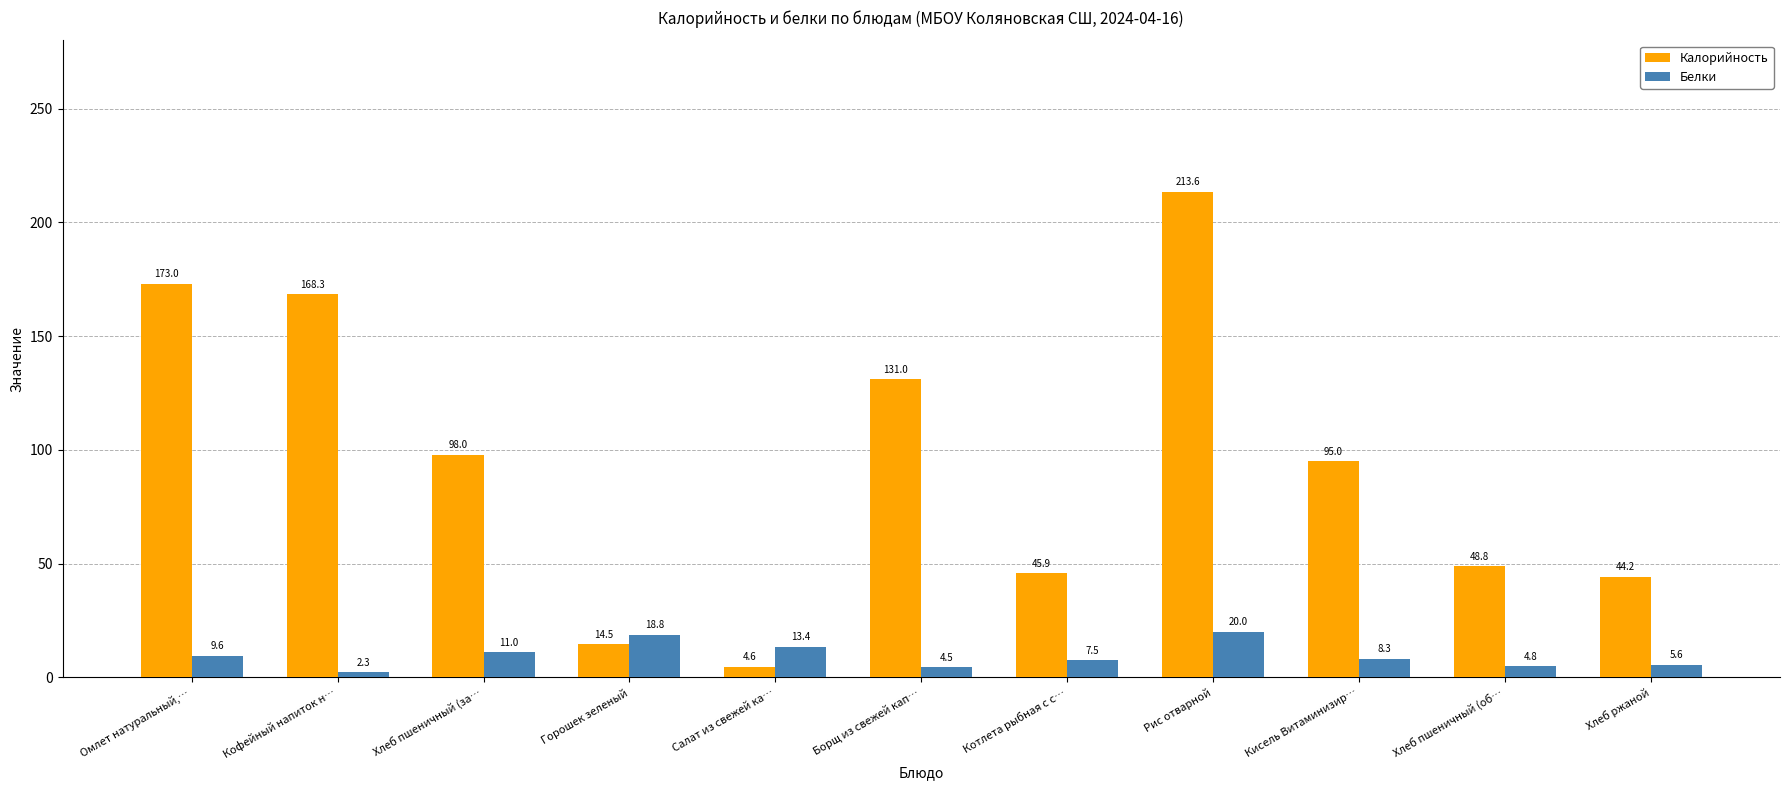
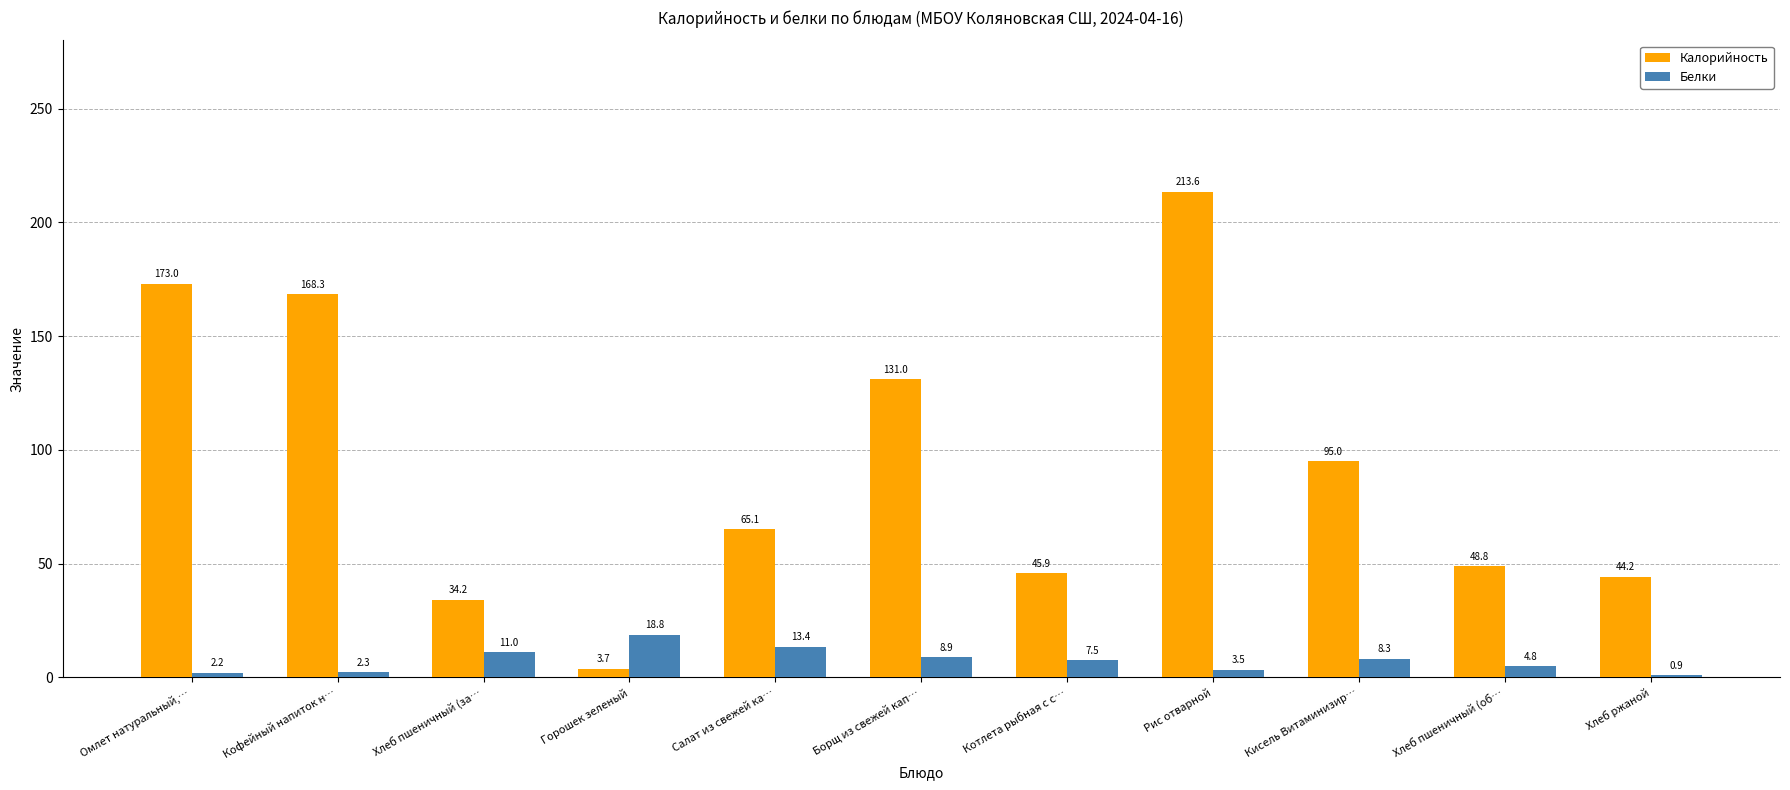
  {
    "Калорийность": {
      "Омлет натуральный,…": 173.0,
      "Кофейный напиток н…": 168.3,
-     "Хлеб пшеничный (за…": 98.0,
-     "Горошек зеленый": 14.5,
-     "Салат из свежей ка…": 4.6,
+     "Хлеб пшеничный (за…": 34.2,
+     "Горошек зеленый": 3.7,
+     "Салат из свежей ка…": 65.1,
      "Борщ из свежей кап…": 131.0,
      "Котлета рыбная с с…": 45.9,
      "Рис отварной": 213.6,
      "Кисель Витаминизир…": 95.0,
      "Хлеб пшеничный (об…": 48.8,
      "Хлеб ржаной": 44.2
    },
    "Белки": {
-     "Омлет натуральный,…": 9.6,
+     "Омлет натуральный,…": 2.2,
      "Кофейный напиток н…": 2.3,
      "Хлеб пшеничный (за…": 11.0,
      "Горошек зеленый": 18.8,
      "Салат из свежей ка…": 13.4,
-     "Борщ из свежей кап…": 4.5,
+     "Борщ из свежей кап…": 8.9,
      "Котлета рыбная с с…": 7.5,
-     "Рис отварной": 20.0,
+     "Рис отварной": 3.5,
      "Кисель Витаминизир…": 8.3,
      "Хлеб пшеничный (об…": 4.8,
-     "Хлеб ржаной": 5.6
+     "Хлеб ржаной": 0.9
    }
  }
